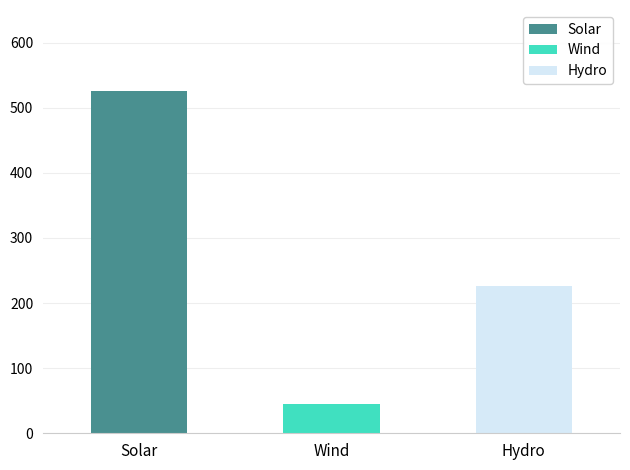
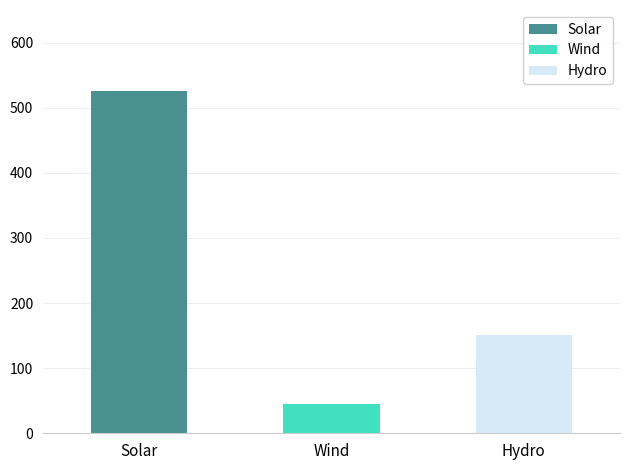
  {
    "Solar": 530,
    "Wind": 50,
-   "Hydro": 230
+   "Hydro": 150
  }
